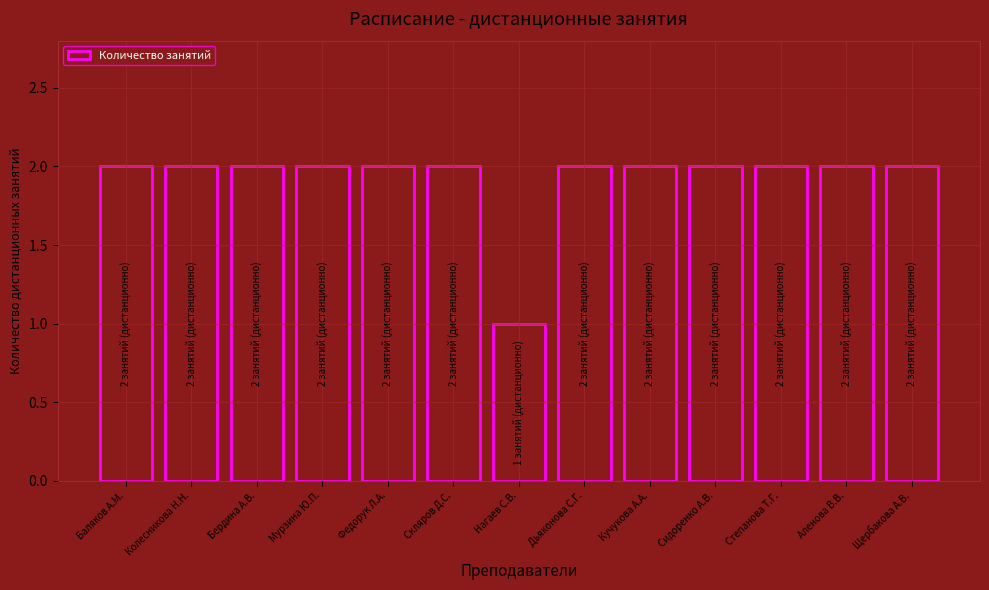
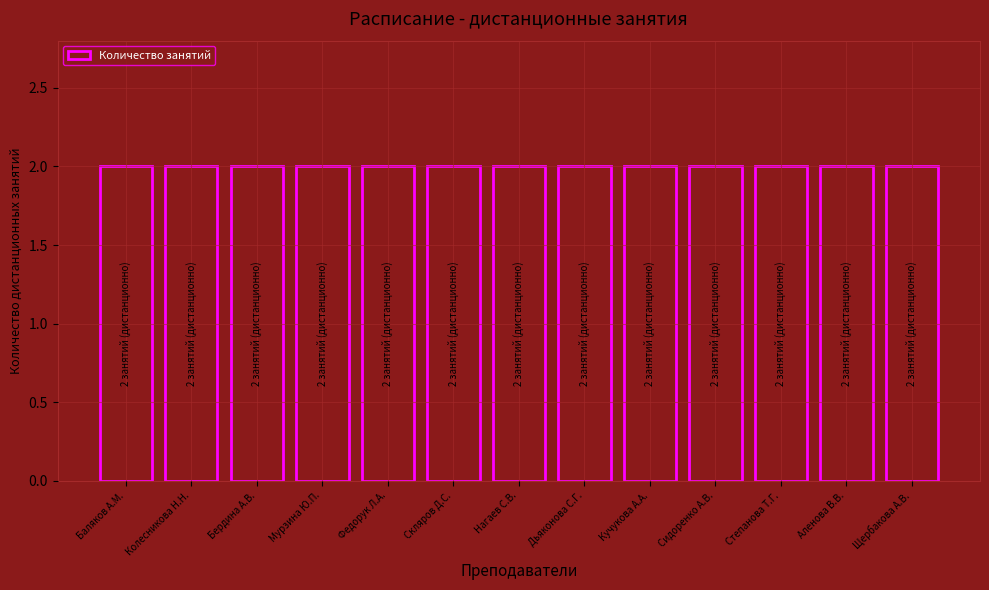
  {
    "Баляков А.М.": 2,
    "Колесникова Н.Н.": 2,
    "Бердина А.В.": 2,
    "Мурзина Ю.П.": 2,
    "Федорук Л.А.": 2,
    "Скляров Д.С.": 2,
-   "Нагаев С.В.": 1,
+   "Нагаев С.В.": 2,
    "Дьяконова С.Г.": 2,
    "Кучукова А.А.": 2,
    "Сидоренко А.В.": 2,
    "Степанова Т.Г.": 2,
    "Аленова В.В.": 2,
    "Щербакова А.В.": 2
  }
